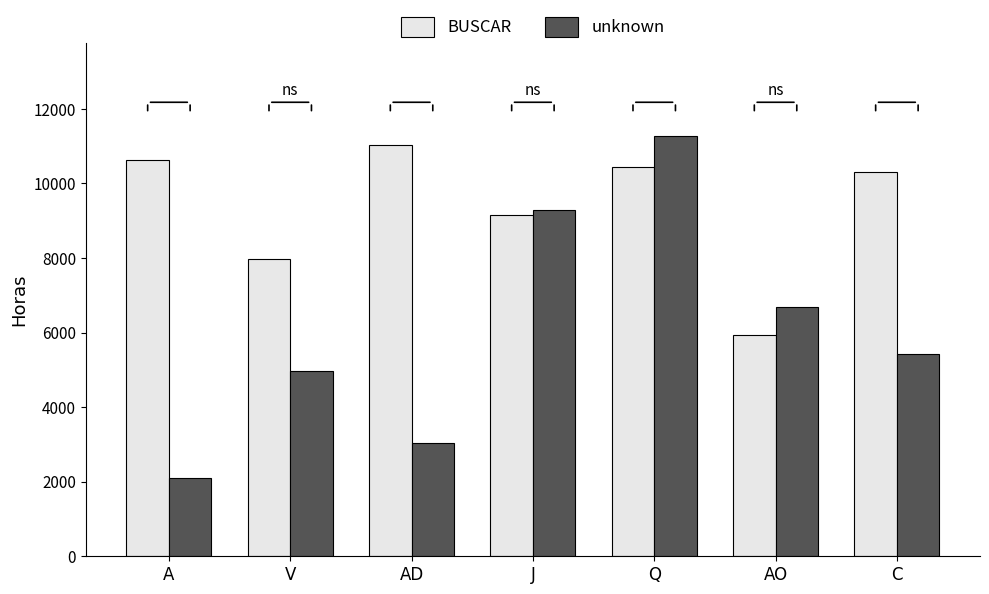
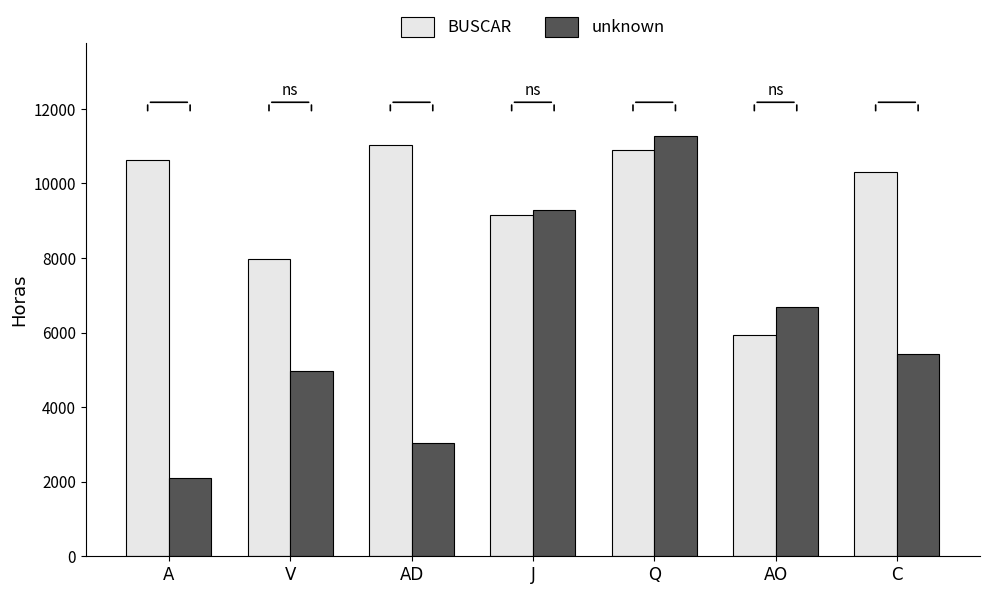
  {
    "BUSCAR": {
      "A": 10600,
      "V": 8000,
      "AD": 11000,
      "J": 9200,
-     "Q": 10400,
+     "Q": 10900,
      "AO": 5900,
      "C": 10300
    },
    "unknown": {
      "A": 2100,
      "V": 5000,
      "AD": 3100,
      "J": 9300,
      "Q": 11300,
      "AO": 6700,
      "C": 5400
    }
  }
